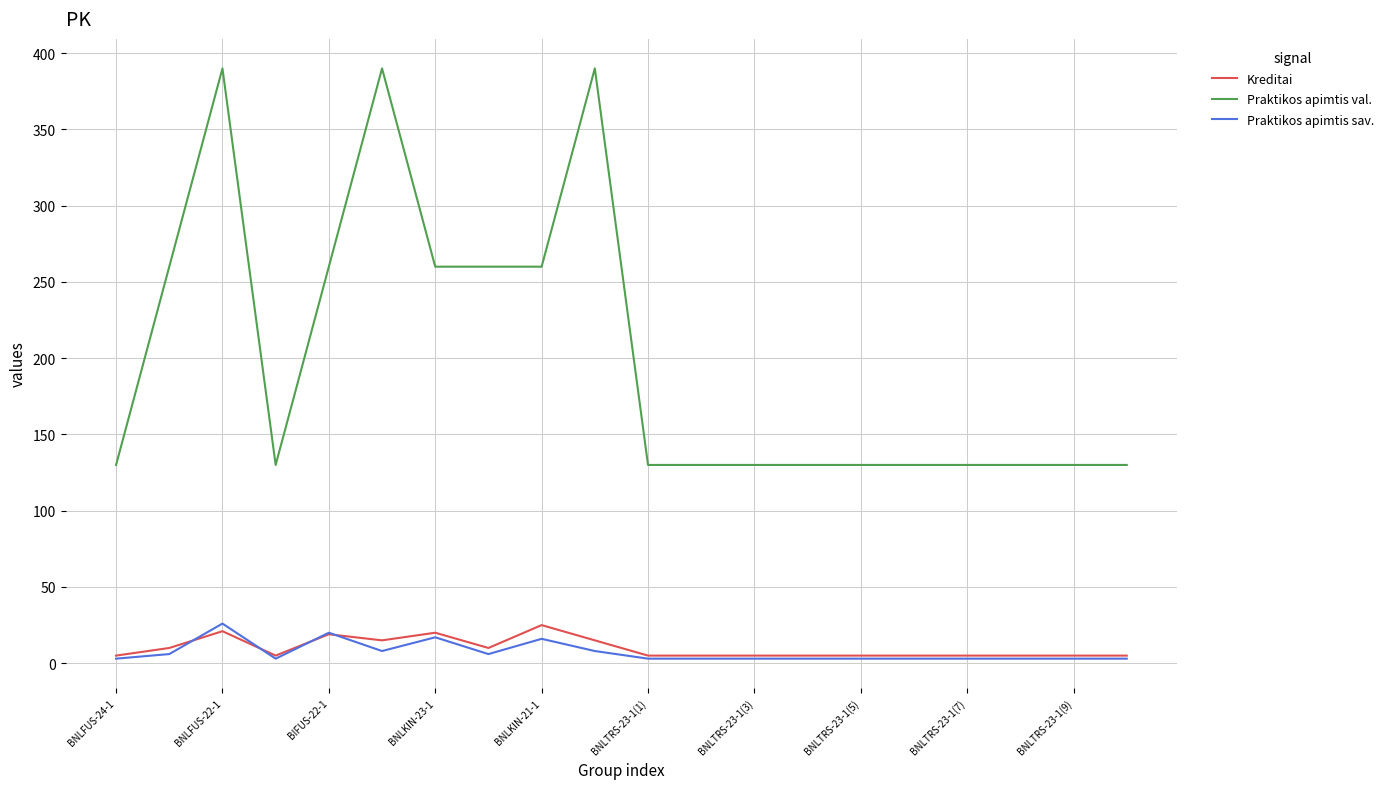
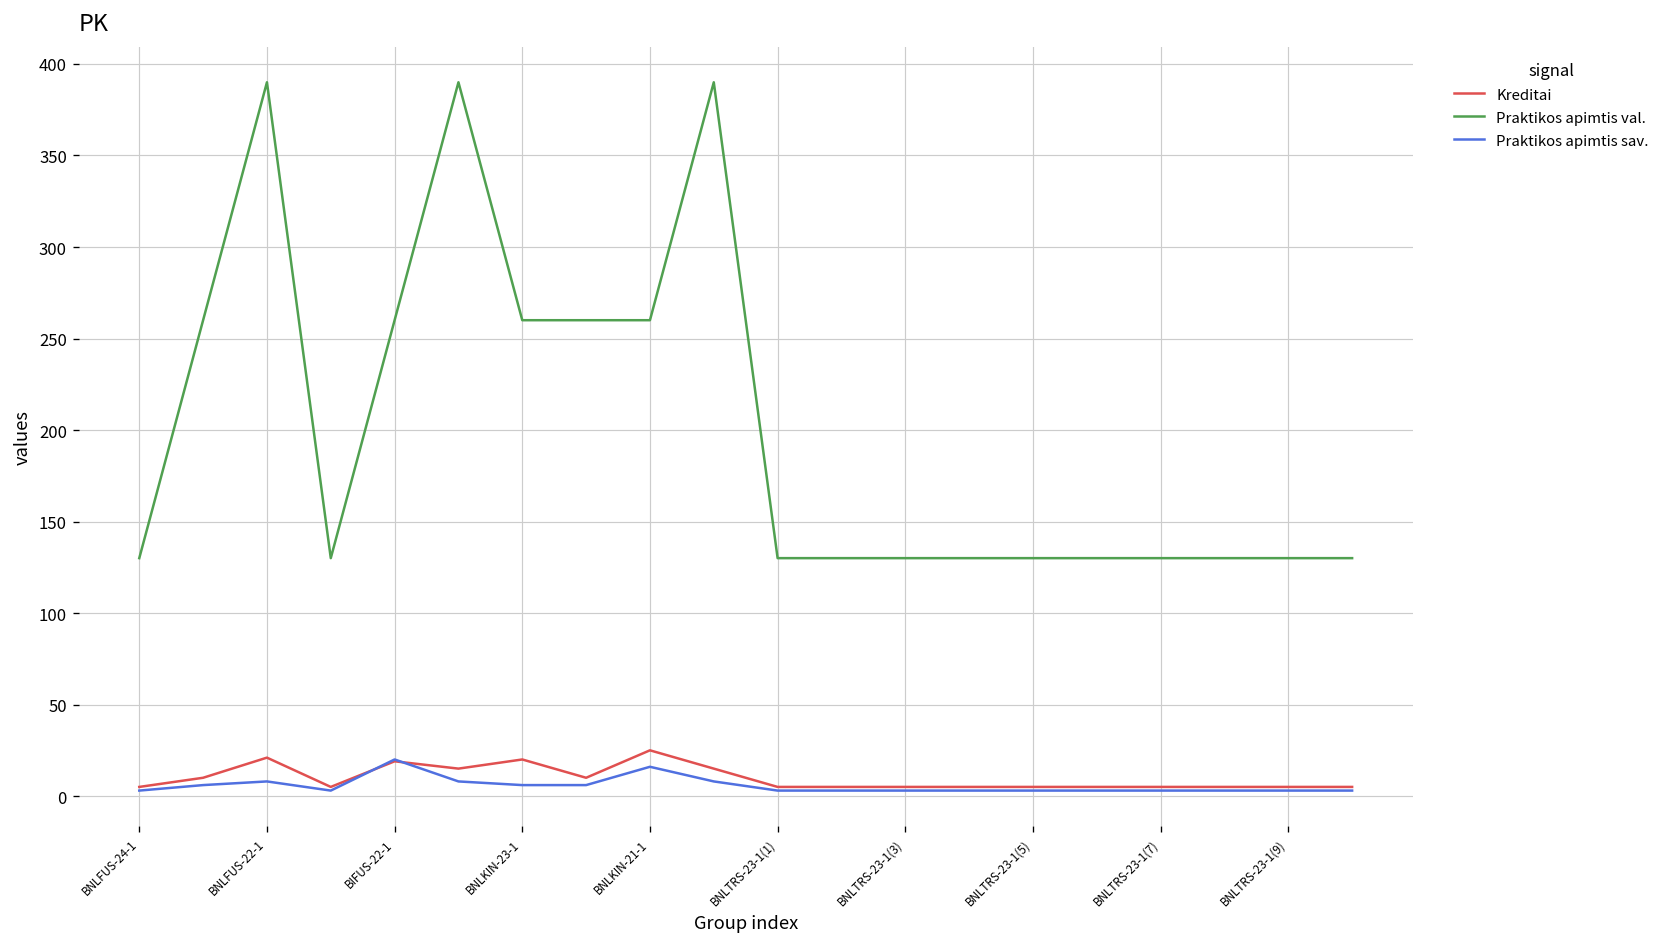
  {
    "Kreditai": {
      "BNLFUS-24-1": 5,
      "BNLFUS-22-1": 21,
      "BNLKIN-23-1": 20,
      "BNLKIN-21-1": 25,
      "BNLTRS-23-1(1)": 5,
      "BNLTRS-23-1(3)": 5,
      "BNLTRS-23-1(5)": 5,
      "BNLTRS-23-1(7)": 5,
      "BNLTRS-23-1(9)": 5
    },
    "Praktikos apimtis val.": {
      "BNLFUS-24-1": 130,
      "BNLFUS-22-1": 390,
      "BIFUS-22-1": 260,
      "BNLKIN-23-1": 260,
      "BNLKIN-21-1": 260,
      "BNLTRS-23-1(1)": 130,
      "BNLTRS-23-1(3)": 130,
      "BNLTRS-23-1(5)": 130,
      "BNLTRS-23-1(7)": 130,
      "BNLTRS-23-1(9)": 130
    },
    "Praktikos apimtis sav.": {
      "BNLFUS-24-1": 3,
-     "BNLFUS-22-1": 26,
-     "BNLKIN-23-1": 17,
+     "BNLFUS-22-1": 8,
+     "BNLKIN-23-1": 6,
      "BNLKIN-21-1": 16,
      "BNLTRS-23-1(1)": 3,
      "BNLTRS-23-1(3)": 3,
      "BNLTRS-23-1(5)": 3,
      "BNLTRS-23-1(7)": 3,
      "BNLTRS-23-1(9)": 3
    }
  }
